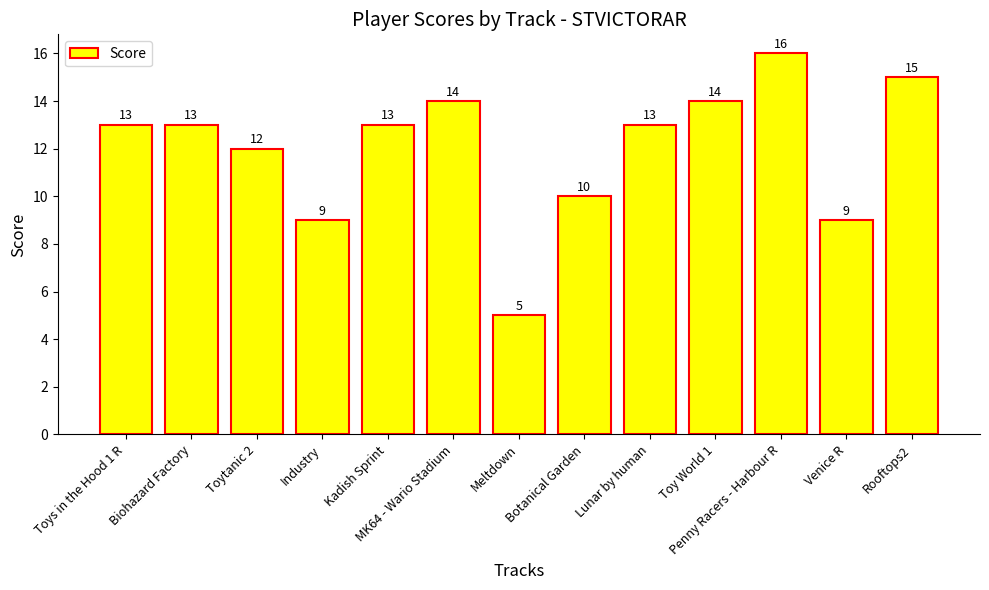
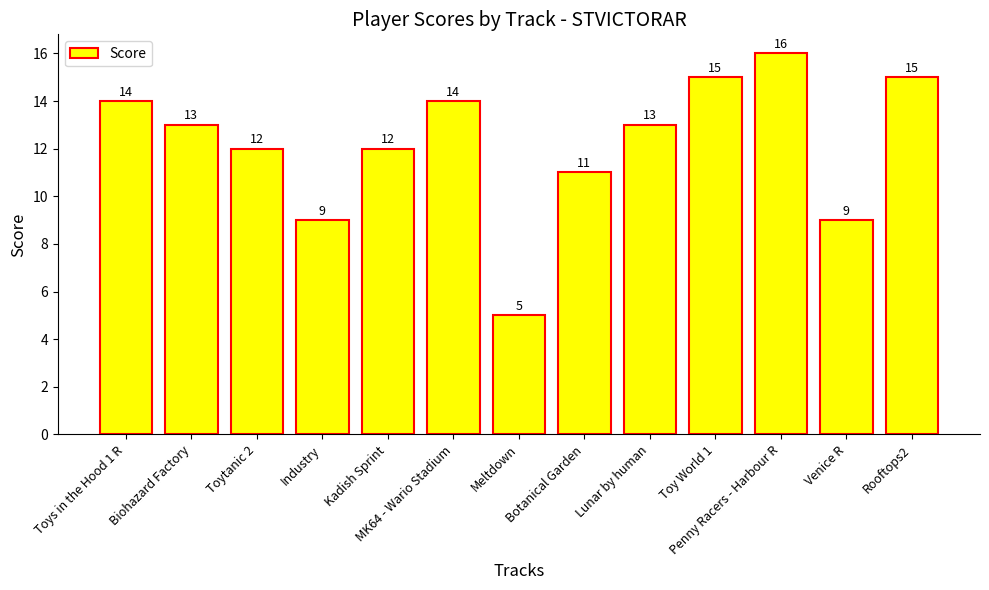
  {
-   "Toys in the Hood 1 R": 13,
+   "Toys in the Hood 1 R": 14,
    "Biohazard Factory": 13,
    "Toytanic 2": 12,
    "Industry": 9,
-   "Kadish Sprint": 13,
+   "Kadish Sprint": 12,
    "MK64 - Wario Stadium": 14,
    "Meltdown": 5,
-   "Botanical Garden": 10,
+   "Botanical Garden": 11,
    "Lunar by human": 13,
-   "Toy World 1": 14,
+   "Toy World 1": 15,
    "Penny Racers - Harbour R": 16,
    "Venice R": 9,
    "Rooftops2": 15
  }
